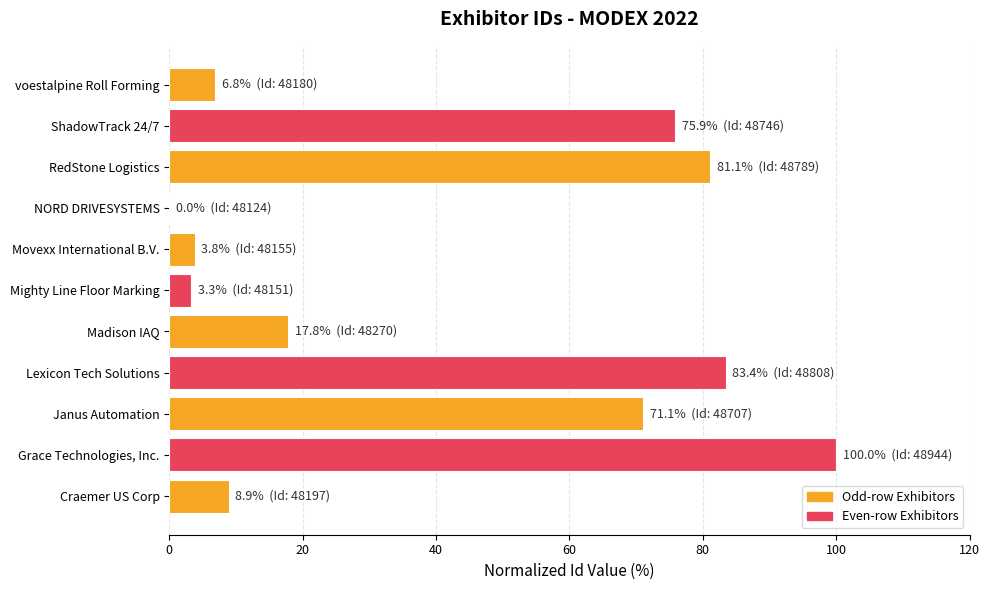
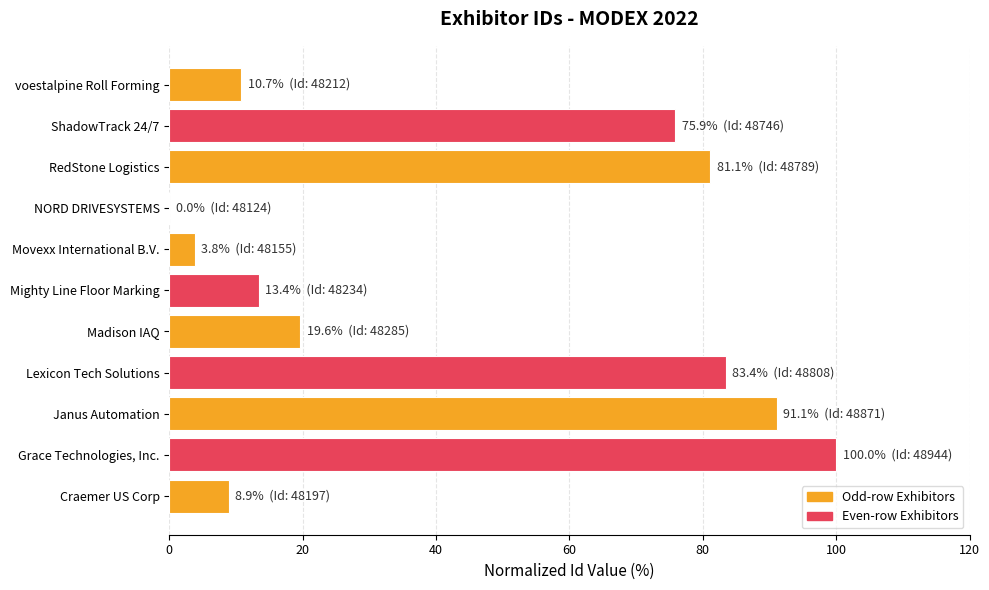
  {
-   "voestalpine Roll Forming": "6.8% (Id: 48180)",
+   "voestalpine Roll Forming": "10.7% (Id: 48212)",
    "ShadowTrack 24/7": "75.9%",
    "RedStone Logistics": "81.1%",
    "NORD DRIVESYSTEMS": "0.0%",
    "Movexx International B.V.": "3.8%",
-   "Mighty Line Floor Marking": "3.3% (Id: 48151)",
-   "Madison IAQ": "17.8% (Id: 48270)",
+   "Mighty Line Floor Marking": "13.4% (Id: 48234)",
+   "Madison IAQ": "19.6% (Id: 48285)",
    "Lexicon Tech Solutions": "83.4%",
-   "Janus Automation": "71.1% (Id: 48707)",
+   "Janus Automation": "91.1% (Id: 48871)",
    "Grace Technologies, Inc.": "100.0%",
    "Craemer US Corp": "8.9%"
  }
